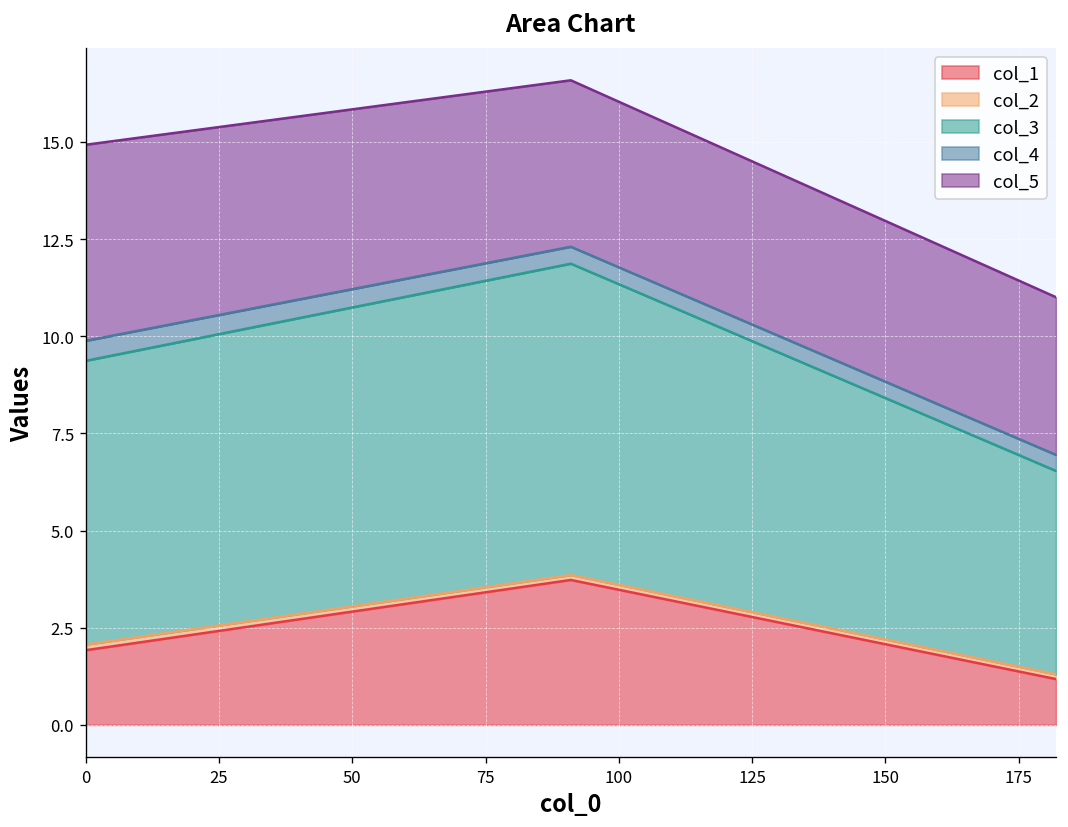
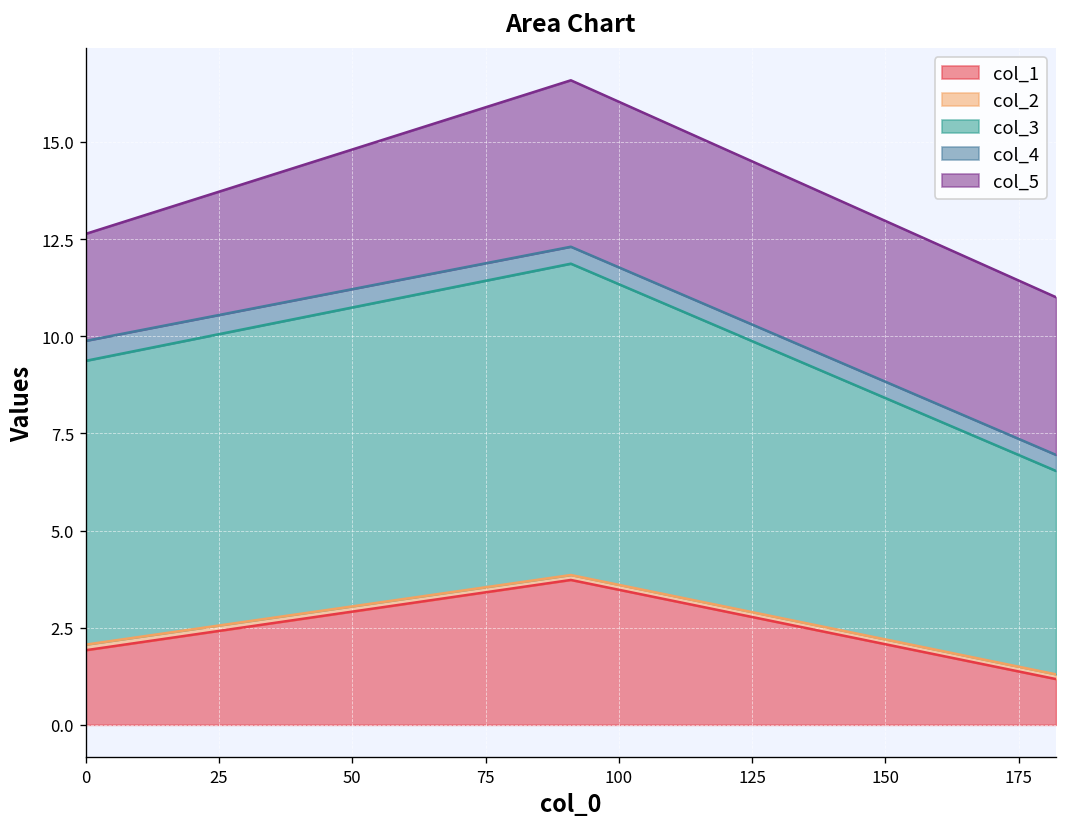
  {
    "col_1": {
      "0": 1.9
    },
    "col_2": {
      "0": 0.1
    },
    "col_5": {
-     "0": 5.0
+     "0": 2.8
    }
  }
